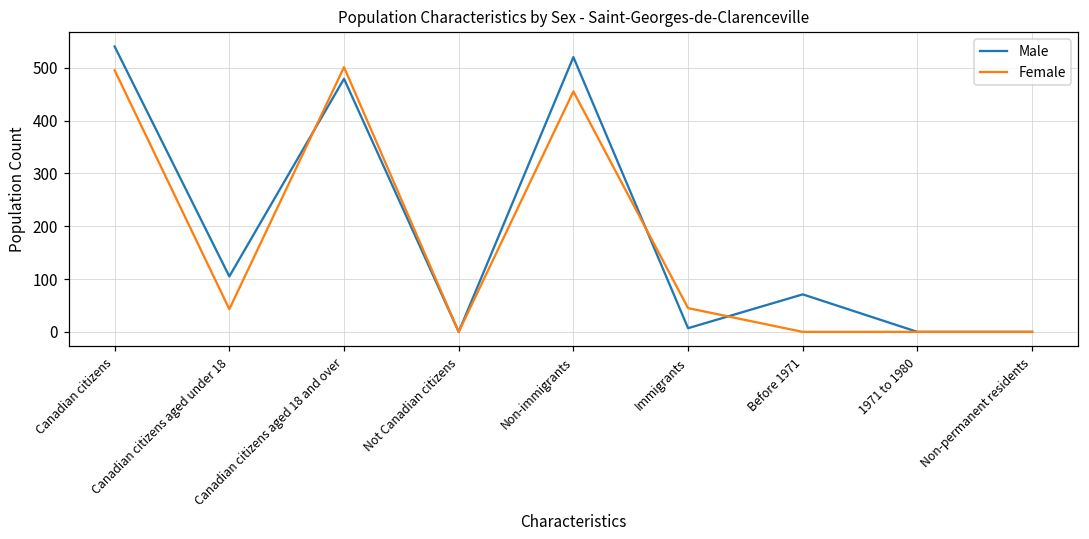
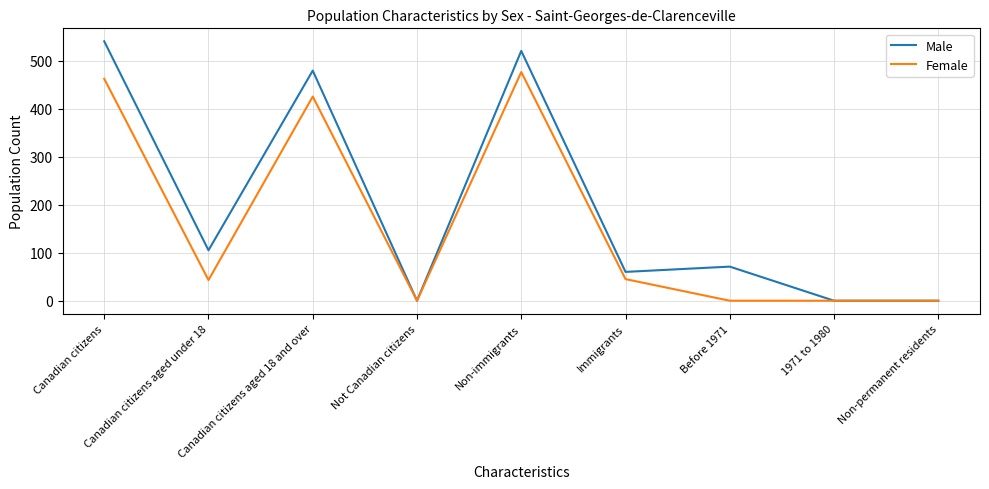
  {
    "Male": {
      "Canadian citizens": 540,
      "Canadian citizens aged under 18": 110,
      "Canadian citizens aged 18 and over": 480,
      "Non-immigrants": 520,
-     "Immigrants": 10,
+     "Immigrants": 60,
      "Before 1971": 70
    },
    "Female": {
-     "Canadian citizens": 500,
+     "Canadian citizens": 460,
      "Canadian citizens aged under 18": 40,
-     "Canadian citizens aged 18 and over": 500,
-     "Non-immigrants": 460,
+     "Canadian citizens aged 18 and over": 430,
+     "Non-immigrants": 480,
      "Immigrants": 50,
      "Before 1971": 0
    }
  }
